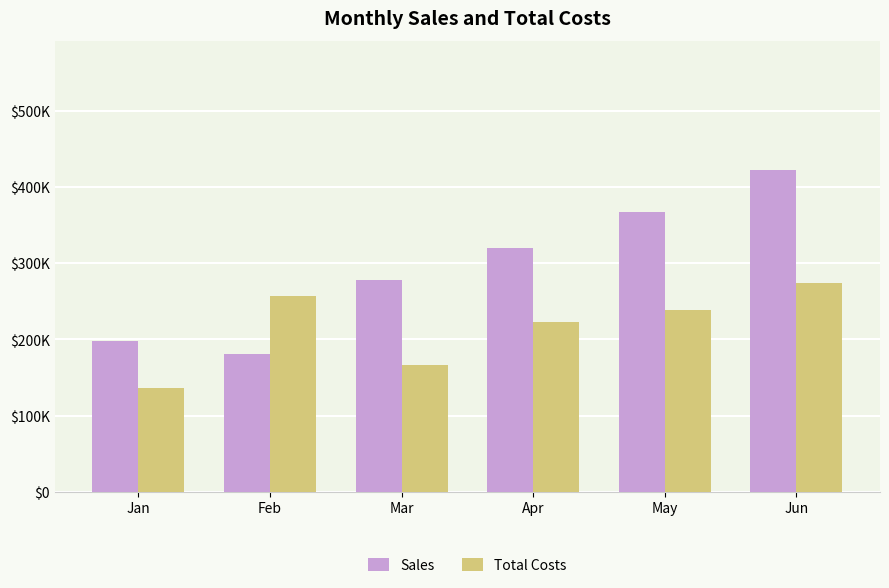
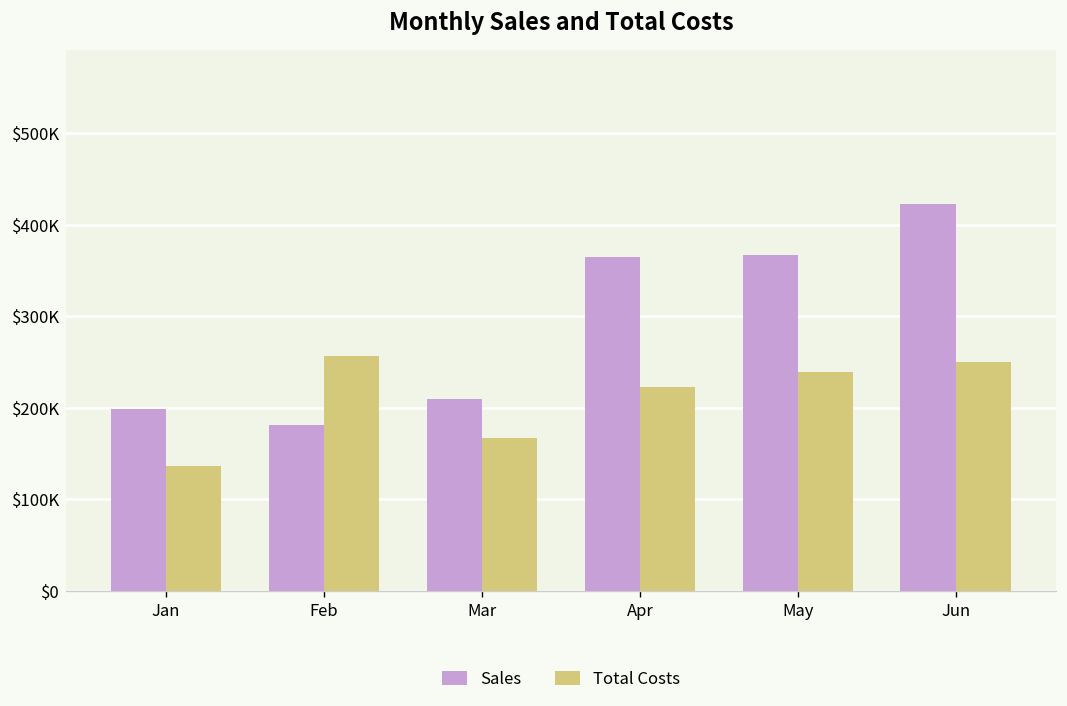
  {
    "Sales": {
      "Jan": "$200000",
      "Feb": "$180000",
-     "Mar": "$280000",
-     "Apr": "$320000",
+     "Mar": "$210000",
+     "Apr": "$370000",
      "May": "$370000",
      "Jun": "$420000"
    },
    "Total Costs": {
      "Jan": "$140000",
      "Feb": "$260000",
      "Mar": "$170000",
      "Apr": "$220000",
      "May": "$240000",
-     "Jun": "$270000"
+     "Jun": "$250000"
    }
  }
